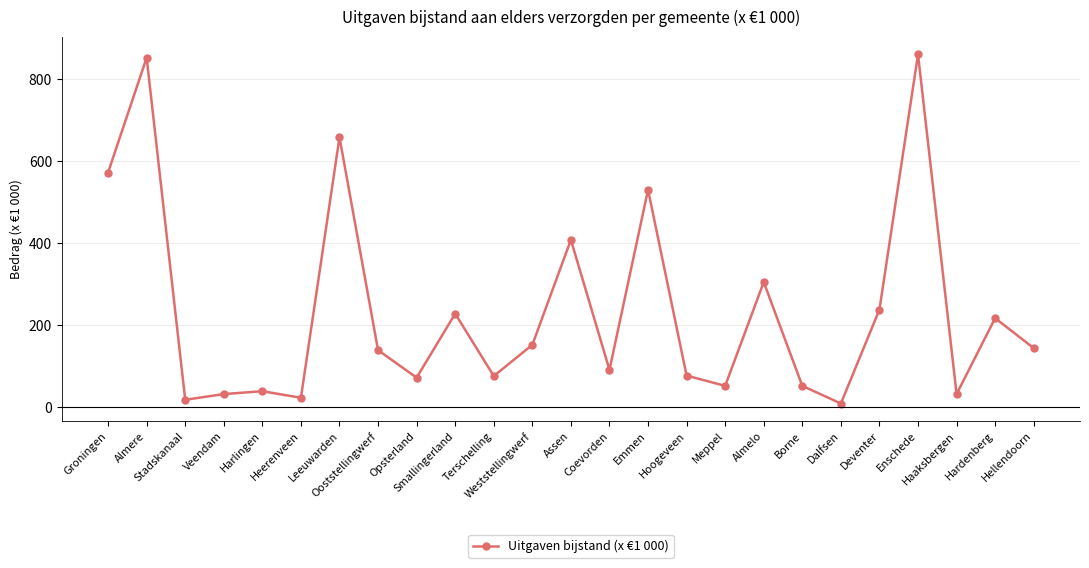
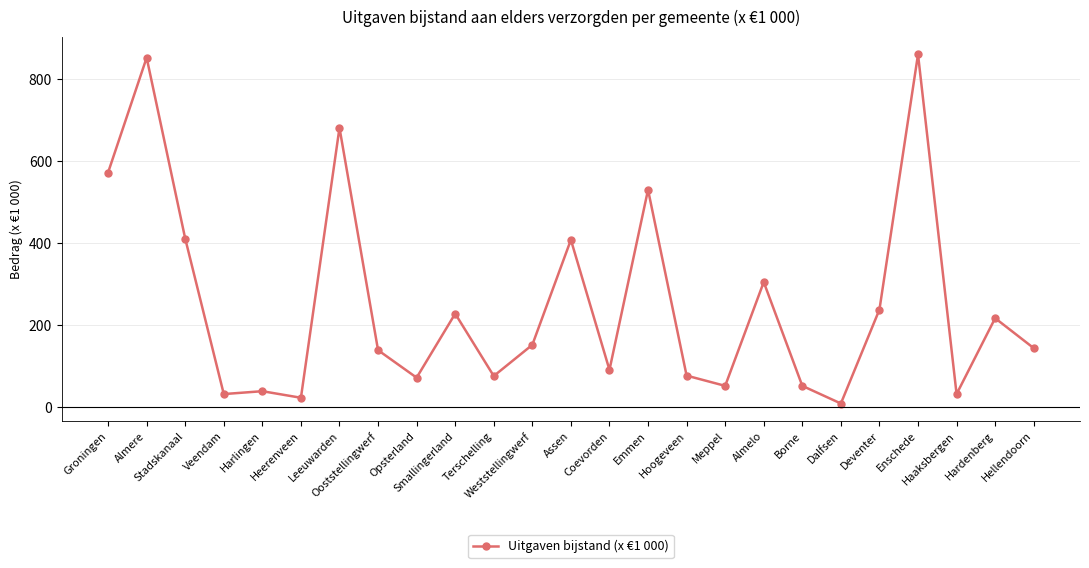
  {
    "Groningen": 570,
    "Almere": 850,
-   "Stadskanaal": 20,
+   "Stadskanaal": 410,
    "Veendam": 30,
    "Harlingen": 40,
    "Heerenveen": 20,
-   "Leeuwarden": 660,
+   "Leeuwarden": 680,
    "Ooststellingwerf": 140,
    "Opsterland": 70,
    "Smallingerland": 230,
    "Terschelling": 80,
    "Weststellingwerf": 150,
    "Assen": 410,
    "Coevorden": 90,
    "Emmen": 530,
    "Hoogeveen": 80,
    "Meppel": 50,
    "Almelo": 310,
    "Borne": 50,
    "Dalfsen": 10,
    "Deventer": 240,
    "Enschede": 860,
    "Haaksbergen": 30,
    "Hardenberg": 220,
    "Hellendoorn": 140
  }
